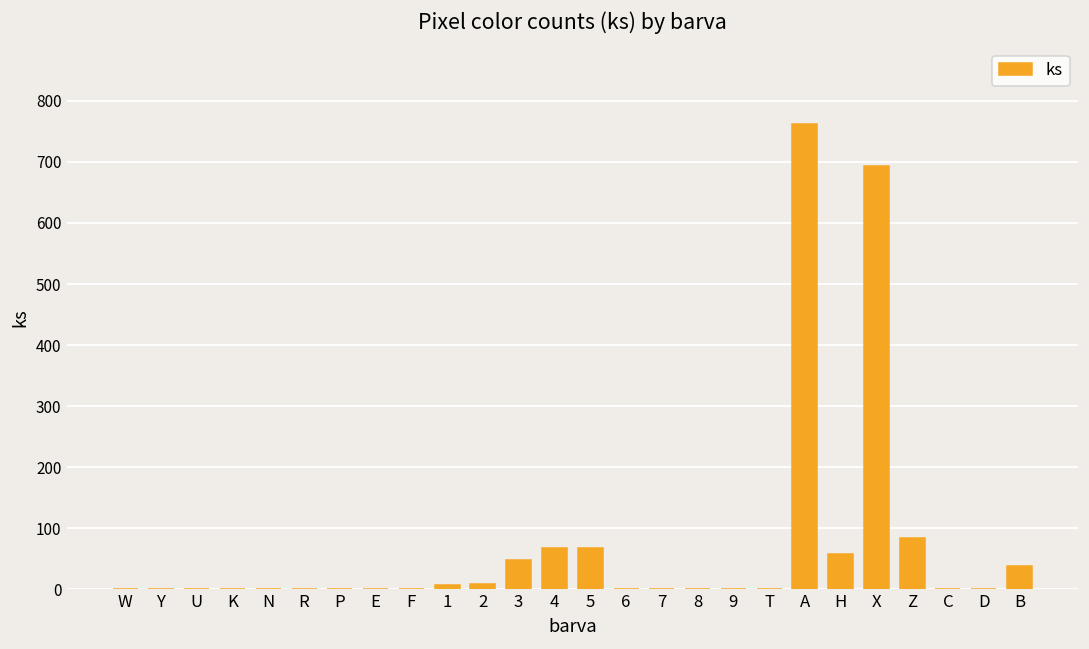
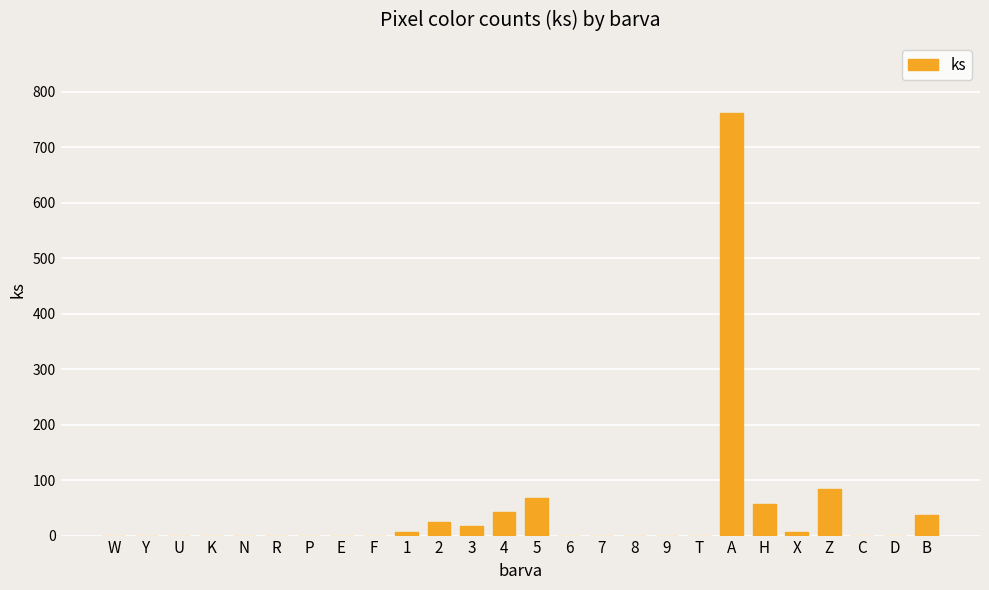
  {
    "W": 0,
    "Y": 0,
    "U": 0,
    "K": 0,
    "N": 0,
    "R": 0,
    "P": 0,
    "E": 0,
    "F": 0,
    "1": 10,
-   "2": 10,
-   "3": 50,
-   "4": 70,
+   "2": 30,
+   "3": 20,
+   "4": 40,
    "5": 70,
    "6": 0,
    "7": 0,
    "8": 0,
    "9": 0,
    "T": 0,
    "A": 760,
    "H": 60,
-   "X": 690,
+   "X": 10,
    "Z": 80,
    "C": 0,
    "D": 0,
    "B": 40
  }
